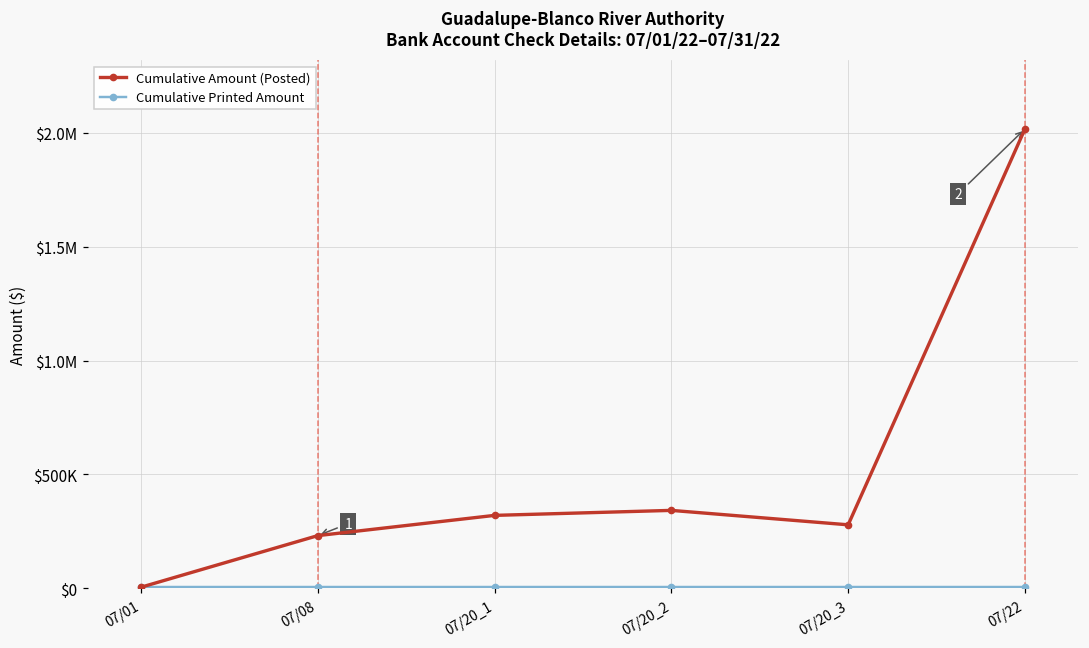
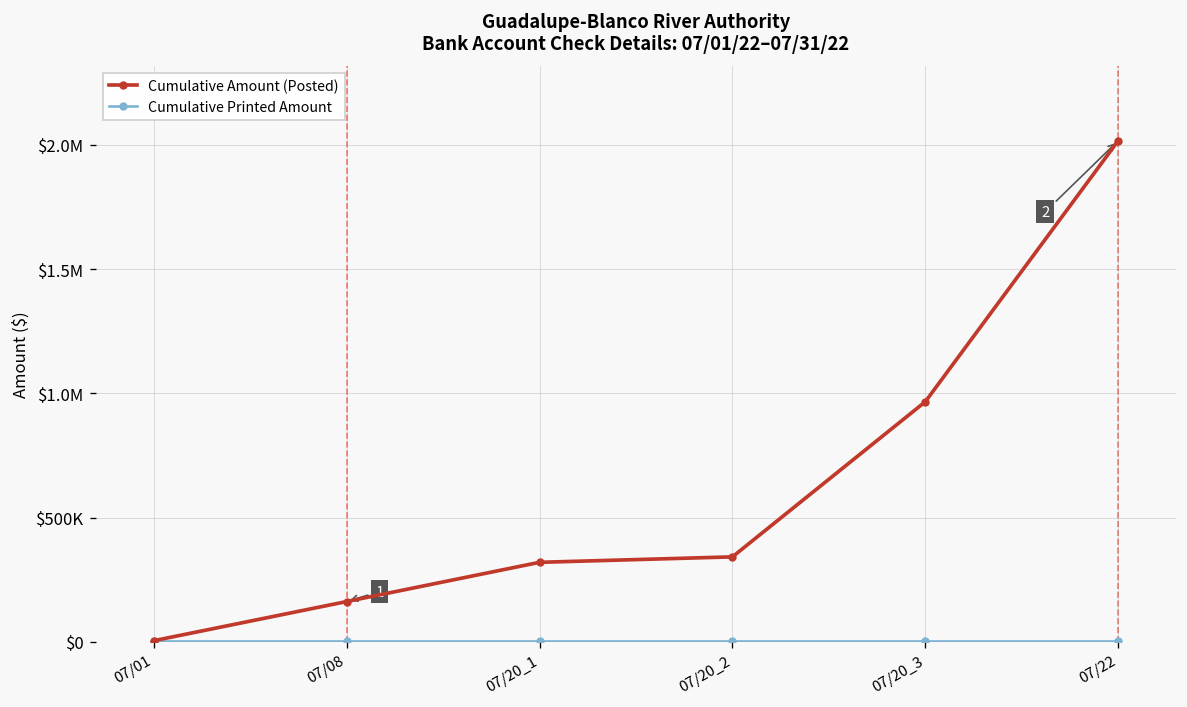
  {
    "Cumulative Amount (Posted)": {
-     "07/08": "$230000",
+     "07/08": "$160000",
      "07/20_1": "$320000",
      "07/20_2": "$340000",
-     "07/20_3": "$280000",
+     "07/20_3": "$970000",
      "07/22": "$2020000"
    },
    "Cumulative Printed Amount": {
      "07/08": "$0",
      "07/20_1": "$0",
      "07/20_2": "$0",
      "07/20_3": "$0",
      "07/22": "$0"
    }
  }
